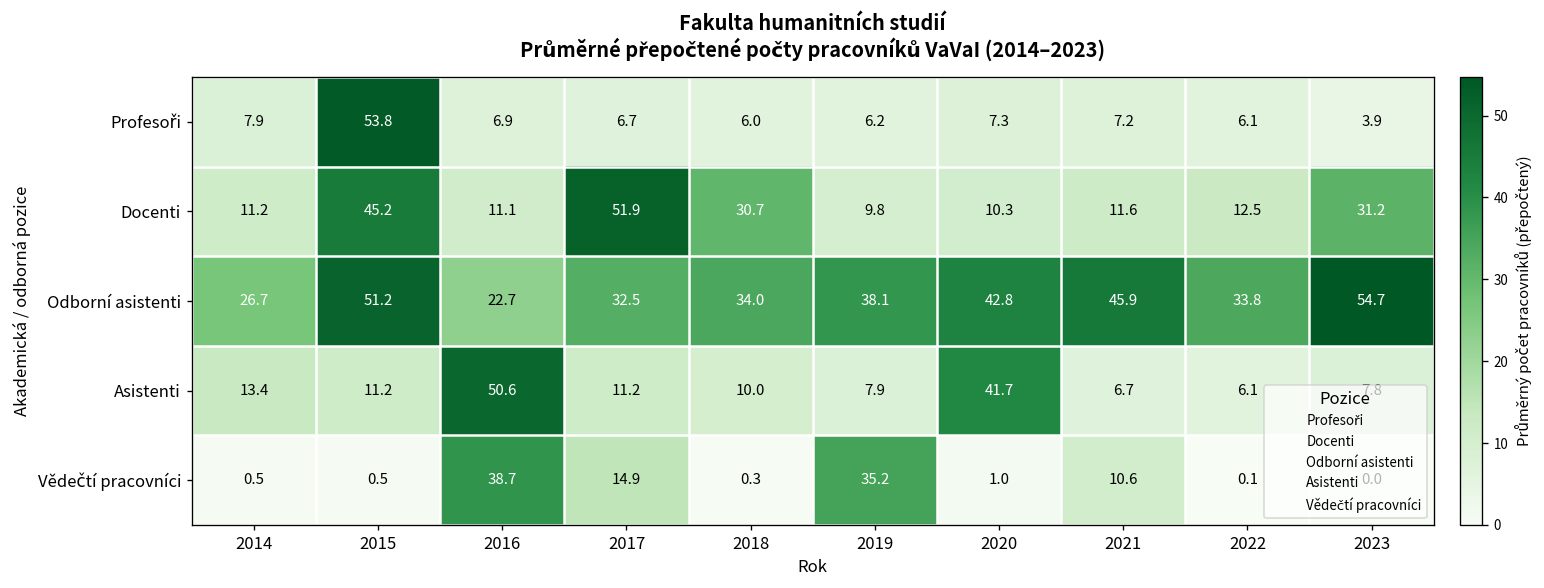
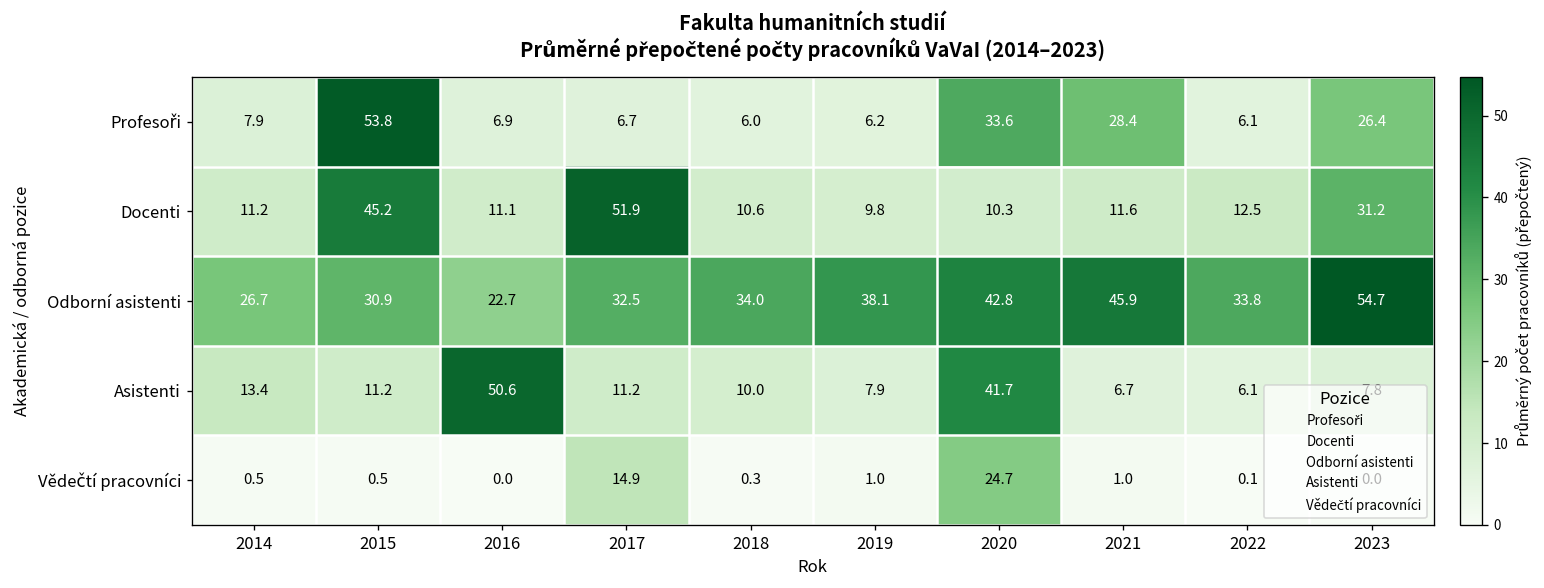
  {
    "Profesoři": {
      "2014": 7.9,
      "2015": 53.8,
      "2016": 6.9,
      "2017": 6.7,
      "2018": 6.0,
      "2019": 6.2,
-     "2020": 7.3,
-     "2021": 7.2,
+     "2020": 33.6,
+     "2021": 28.4,
      "2022": 6.1,
-     "2023": 3.9
+     "2023": 26.4
    },
    "Docenti": {
      "2014": 11.2,
      "2015": 45.2,
      "2016": 11.1,
      "2017": 51.9,
-     "2018": 30.7,
+     "2018": 10.6,
      "2019": 9.8,
      "2020": 10.3,
      "2021": 11.6,
      "2022": 12.5,
      "2023": 31.2
    },
    "Odborní asistenti": {
      "2014": 26.7,
-     "2015": 51.2,
+     "2015": 30.9,
      "2016": 22.7,
      "2017": 32.5,
      "2018": 34.0,
      "2019": 38.1,
      "2020": 42.8,
      "2021": 45.9,
      "2022": 33.8,
      "2023": 54.7
    },
    "Asistenti": {
      "2014": 13.4,
      "2015": 11.2,
      "2016": 50.6,
      "2017": 11.2,
      "2018": 10.0,
      "2019": 7.9,
      "2020": 41.7,
      "2021": 6.7,
      "2022": 6.1
    },
    "Vědečtí pracovníci": {
      "2014": 0.5,
      "2015": 0.5,
-     "2016": 38.7,
+     "2016": 0.0,
      "2017": 14.9,
      "2018": 0.3,
-     "2019": 35.2,
-     "2020": 1.0,
-     "2021": 10.6,
+     "2019": 1.0,
+     "2020": 24.7,
+     "2021": 1.0,
      "2022": 0.1
    }
  }
